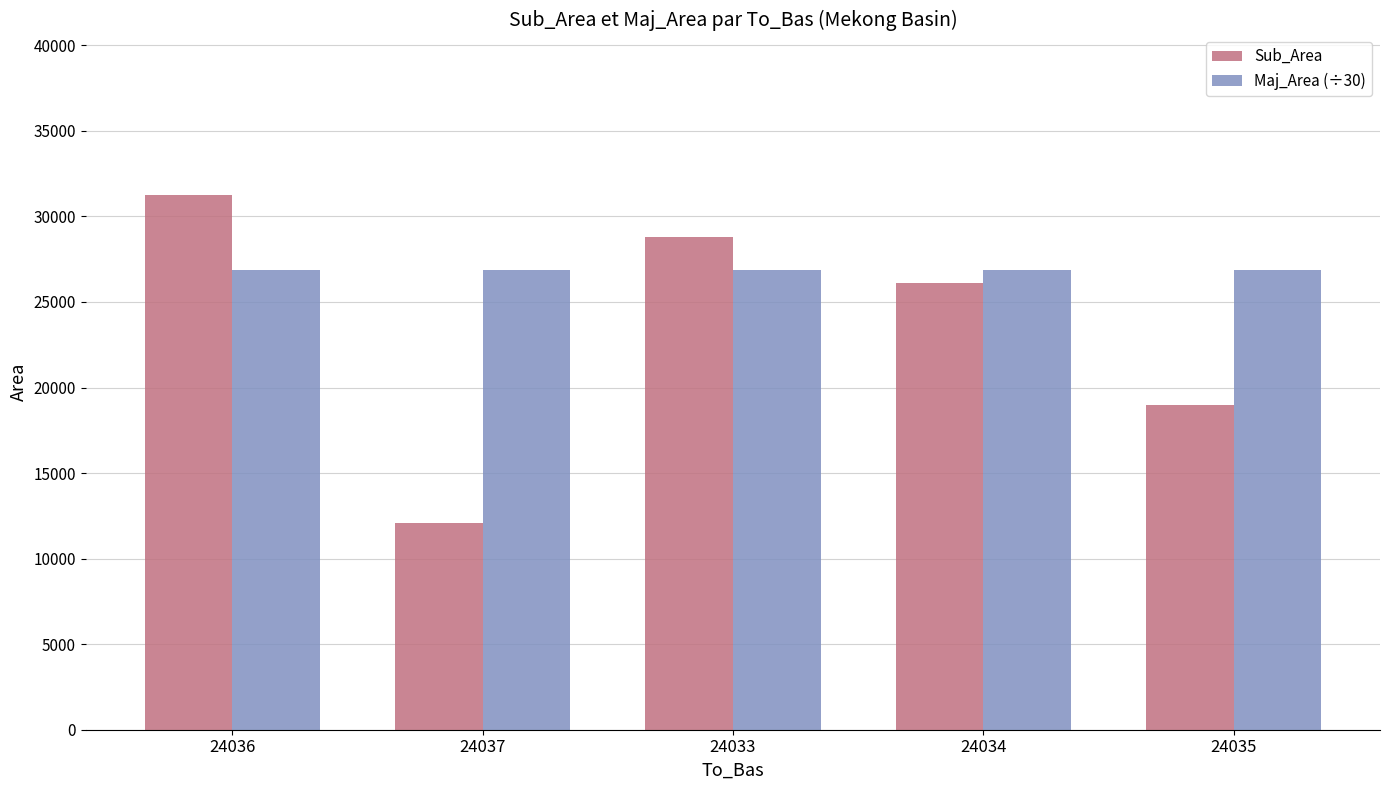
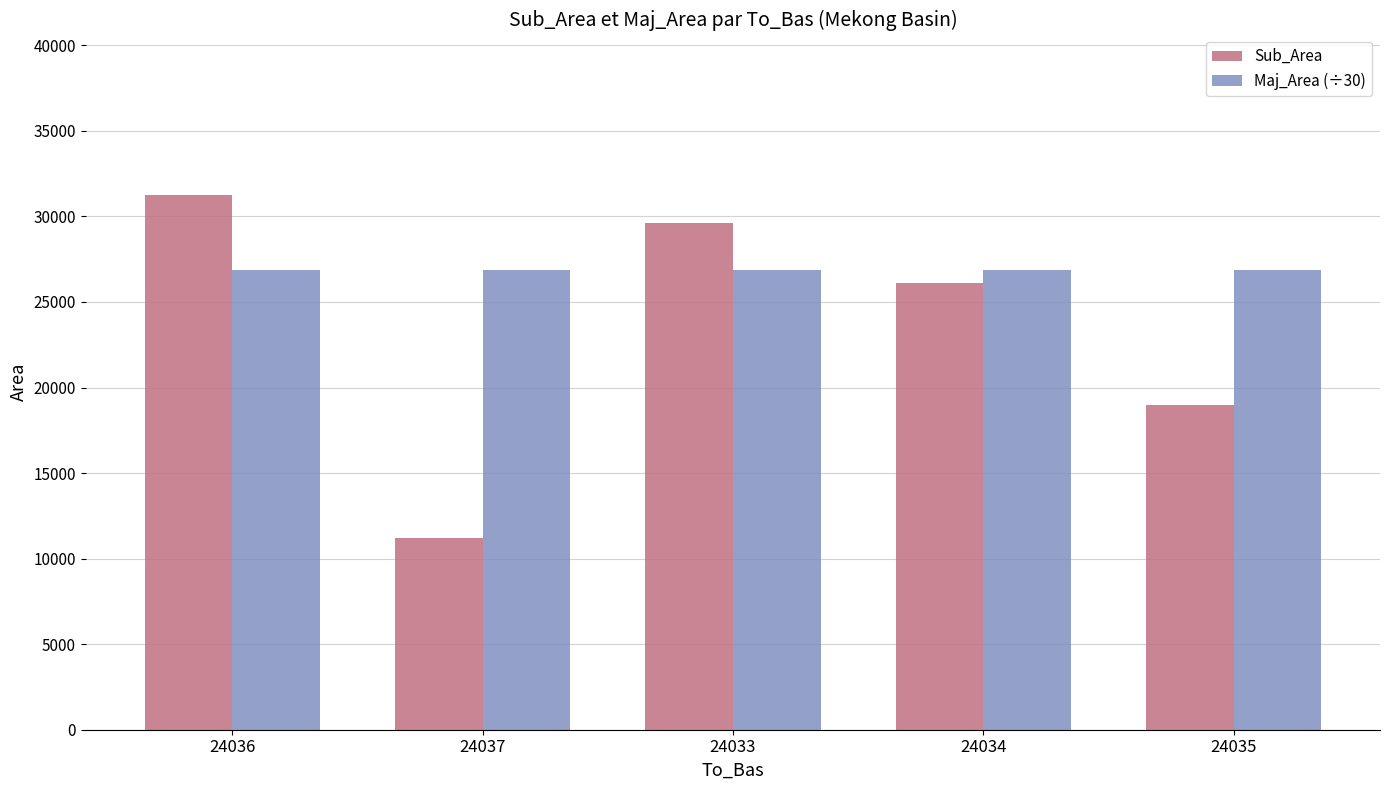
  {
    "Sub_Area": {
      "24036": 31300,
-     "24037": 12100,
-     "24033": 28800,
+     "24037": 11200,
+     "24033": 29600,
      "24034": 26100,
      "24035": 19000
    },
    "Maj_Area (÷30)": {
      "24036": 26900,
      "24037": 26900,
      "24033": 26900,
      "24034": 26900,
      "24035": 26900
    }
  }
